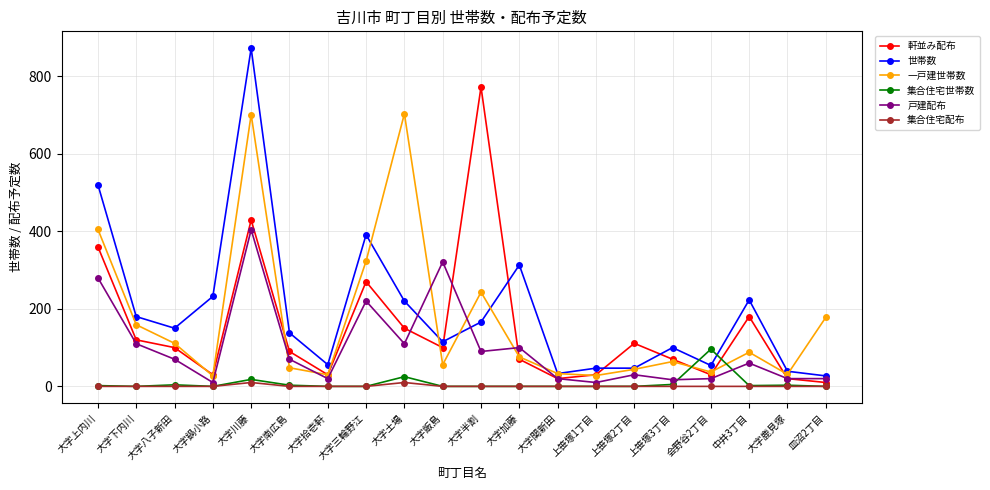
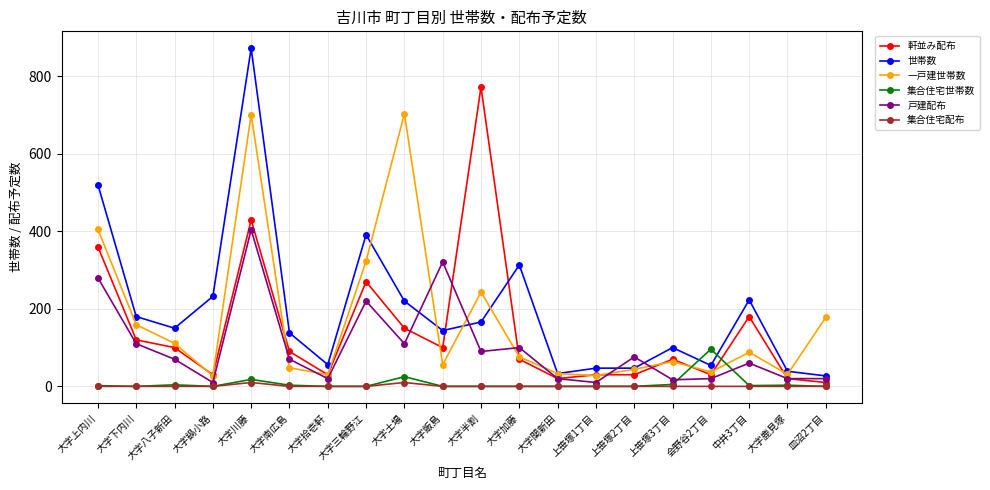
  {
    "軒並み配布": {
      "大字上内川": 360,
      "大字下内川": 120,
      "大字八子新田": 100,
      "大字川藤": 430,
      "大字南広島": 90,
      "大字三輪野江": 270,
      "大字土場": 150,
      "大字飯島": 100,
      "大字半割": 770,
-     "上笹塚2丁目": 110,
+     "上笹塚2丁目": 30,
      "会野谷2丁目": 30,
      "中井3丁目": 180,
      "皿沼2丁目": 10
    },
    "世帯数": {
      "大字上内川": 520,
      "大字下内川": 180,
      "大字八子新田": 150,
      "大字鍋小路": 230,
      "大字川藤": 870,
      "大字南広島": 140,
      "大字拾壱軒": 60,
      "大字三輪野江": 390,
      "大字土場": 220,
-     "大字飯島": 120,
+     "大字飯島": 140,
      "大字半割": 170,
      "大字加藤": 310,
      "上笹塚1丁目": 50,
      "上笹塚3丁目": 100,
      "会野谷2丁目": 50,
      "中井3丁目": 220,
      "大字鹿見塚": 40,
      "皿沼2丁目": 30
    },
    "一戸建世帯数": {
      "大字上内川": 410,
      "大字下内川": 160,
      "大字八子新田": 110,
      "大字川藤": 700,
      "大字南広島": 50,
      "大字三輪野江": 320,
      "大字土場": 700,
      "大字飯島": 60,
      "大字半割": 240,
      "会野谷2丁目": 40,
      "中井3丁目": 90,
      "大字鹿見塚": 30,
      "皿沼2丁目": 180
    },
    "集合住宅世帯数": {
      "大字川藤": 20,
      "大字土場": 30,
      "会野谷2丁目": 100
    },
    "戸建配布": {
      "大字上内川": 280,
      "大字下内川": 110,
      "大字八子新田": 70,
      "大字鍋小路": 10,
      "大字川藤": 400,
      "大字南広島": 70,
      "大字拾壱軒": 20,
      "大字三輪野江": 220,
      "大字土場": 110,
      "大字飯島": 320,
      "大字半割": 90,
      "大字加藤": 100,
      "上笹塚1丁目": 10,
-     "上笹塚2丁目": 30,
+     "上笹塚2丁目": 80,
      "上笹塚3丁目": 20,
      "会野谷2丁目": 20,
      "中井3丁目": 60,
      "皿沼2丁目": 20
    },
    "集合住宅配布": {
      "大字川藤": 10,
      "大字土場": 10,
      "会野谷2丁目": 0
    }
  }
